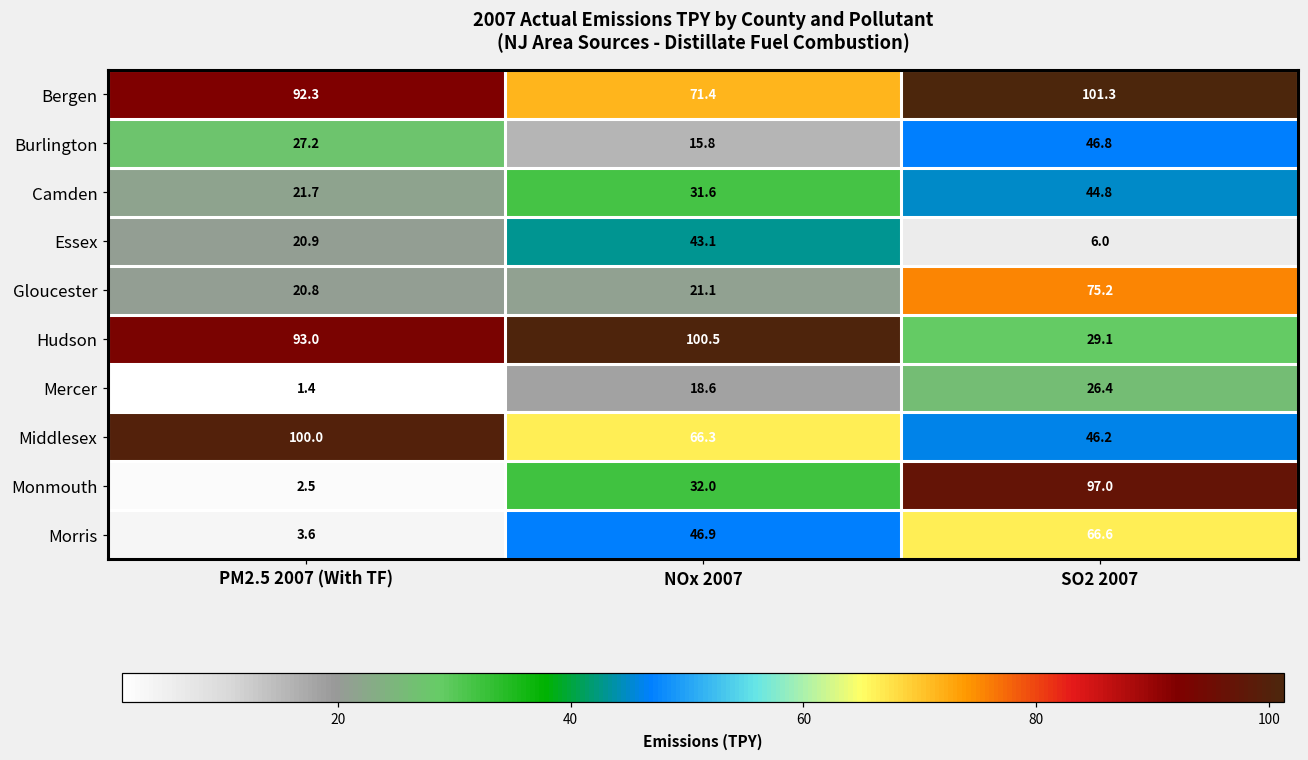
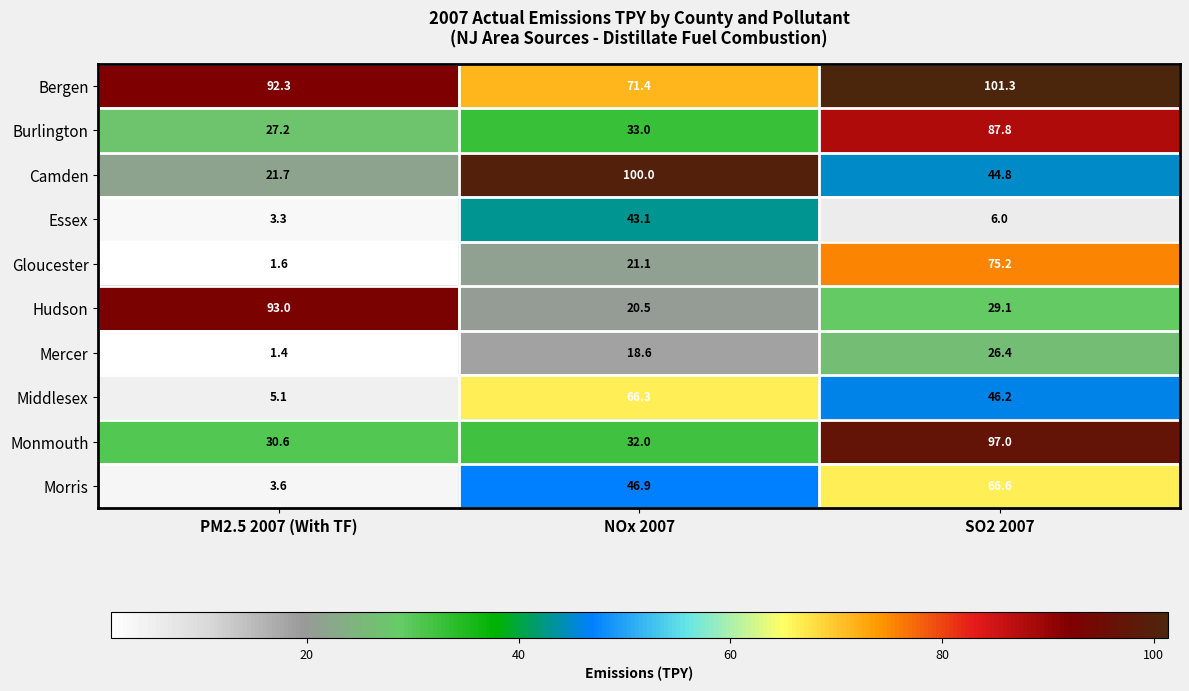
  {
    "Bergen": {
      "PM2.5 2007 (With TF)": 92.3,
      "NOx 2007": 71.4,
      "SO2 2007": 101.3
    },
    "Burlington": {
      "PM2.5 2007 (With TF)": 27.2,
-     "NOx 2007": 15.8,
-     "SO2 2007": 46.8
+     "NOx 2007": 33.0,
+     "SO2 2007": 87.8
    },
    "Camden": {
      "PM2.5 2007 (With TF)": 21.7,
-     "NOx 2007": 31.6,
+     "NOx 2007": 100.0,
      "SO2 2007": 44.8
    },
    "Essex": {
-     "PM2.5 2007 (With TF)": 20.9,
+     "PM2.5 2007 (With TF)": 3.3,
      "NOx 2007": 43.1,
      "SO2 2007": 6.0
    },
    "Gloucester": {
-     "PM2.5 2007 (With TF)": 20.8,
+     "PM2.5 2007 (With TF)": 1.6,
      "NOx 2007": 21.1,
      "SO2 2007": 75.2
    },
    "Hudson": {
      "PM2.5 2007 (With TF)": 93.0,
-     "NOx 2007": 100.5,
+     "NOx 2007": 20.5,
      "SO2 2007": 29.1
    },
    "Mercer": {
      "PM2.5 2007 (With TF)": 1.4,
      "NOx 2007": 18.6,
      "SO2 2007": 26.4
    },
    "Middlesex": {
-     "PM2.5 2007 (With TF)": 100.0,
+     "PM2.5 2007 (With TF)": 5.1,
      "NOx 2007": 66.3,
      "SO2 2007": 46.2
    },
    "Monmouth": {
-     "PM2.5 2007 (With TF)": 2.5,
+     "PM2.5 2007 (With TF)": 30.6,
      "NOx 2007": 32.0,
      "SO2 2007": 97.0
    },
    "Morris": {
      "PM2.5 2007 (With TF)": 3.6,
      "NOx 2007": 46.9,
      "SO2 2007": 66.6
    }
  }
